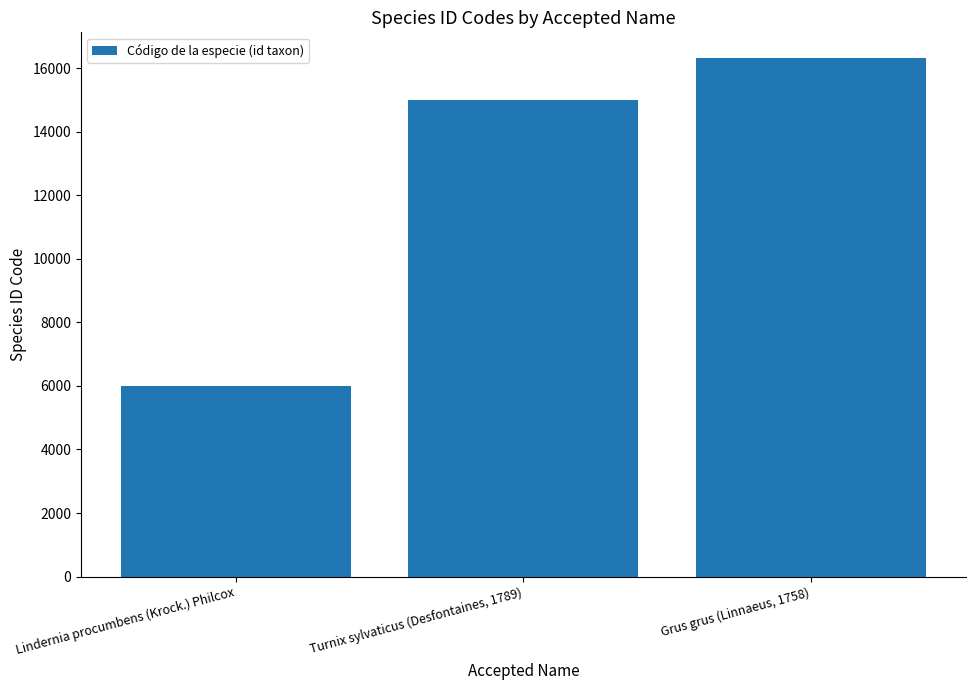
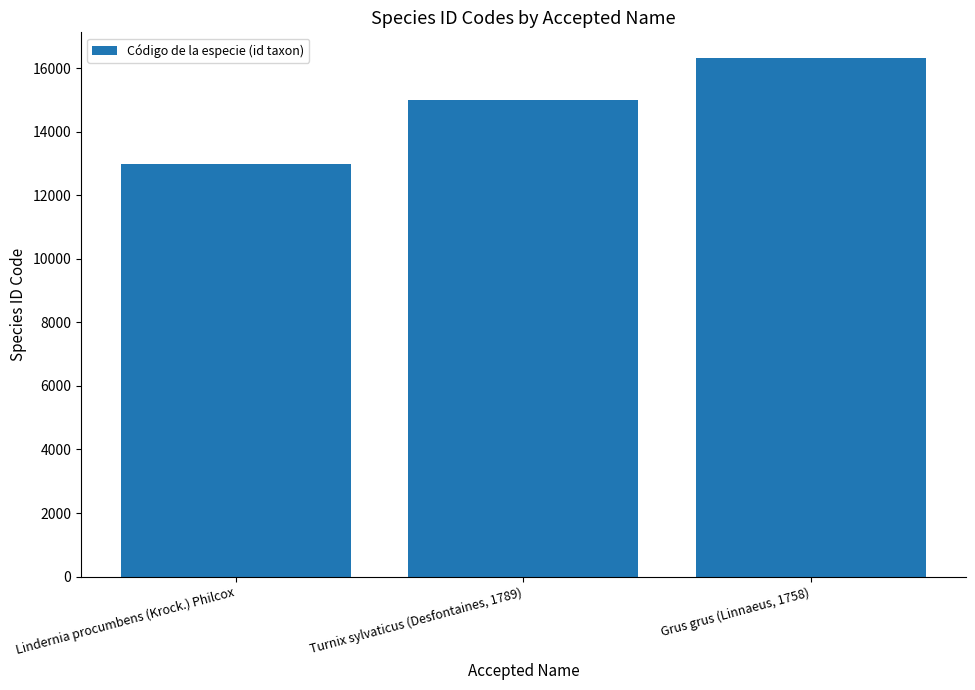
  {
-   "Lindernia procumbens (Krock.) Philcox": 6000,
+   "Lindernia procumbens (Krock.) Philcox": 13000,
    "Turnix sylvaticus (Desfontaines, 1789)": 15000,
    "Grus grus (Linnaeus, 1758)": 16300
  }
